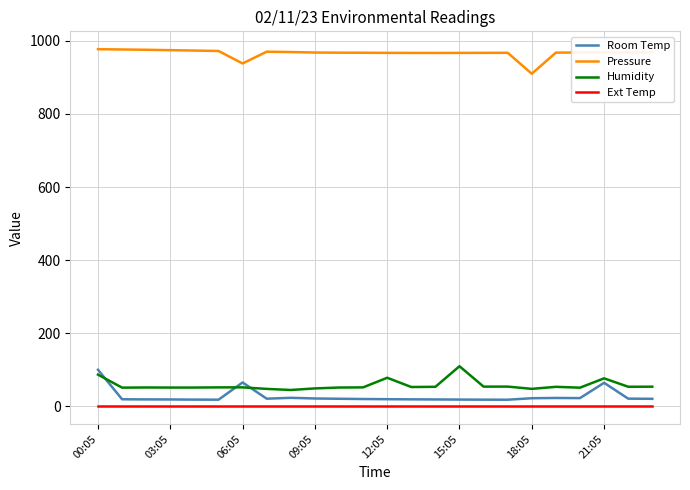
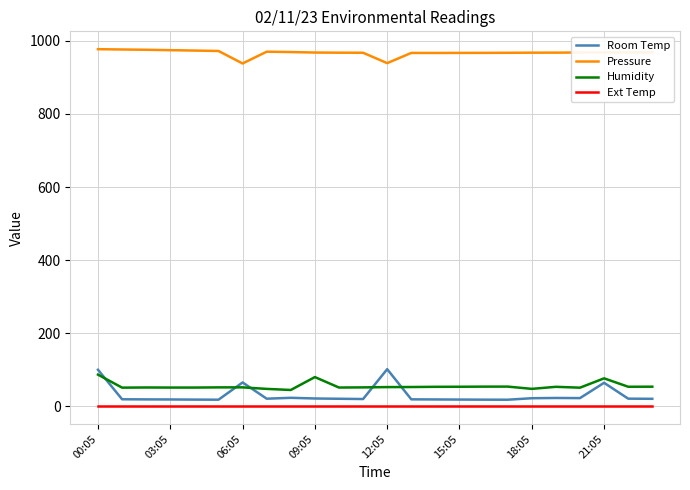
  {
    "Room Temp": {
      "00:05": 100,
      "03:05": 20,
      "06:05": 60,
      "09:05": 20,
-     "12:05": 20,
+     "12:05": 100,
      "15:05": 20,
      "18:05": 20,
      "21:05": 60
    },
    "Pressure": {
      "00:05": 980,
      "03:05": 970,
      "06:05": 940,
      "09:05": 970,
-     "12:05": 970,
+     "12:05": 940,
      "15:05": 970,
-     "18:05": 910
+     "18:05": 970
    },
    "Humidity": {
      "00:05": 90,
      "03:05": 50,
      "06:05": 50,
-     "09:05": 50,
-     "12:05": 80,
-     "15:05": 110,
+     "09:05": 80,
+     "12:05": 50,
+     "15:05": 50,
      "18:05": 50,
      "21:05": 80
    },
    "Ext Temp": {
      "00:05": 0,
      "03:05": 0,
      "06:05": 0,
      "09:05": 0,
      "12:05": 0,
      "15:05": 0,
      "18:05": 0,
      "21:05": 0
    }
  }
